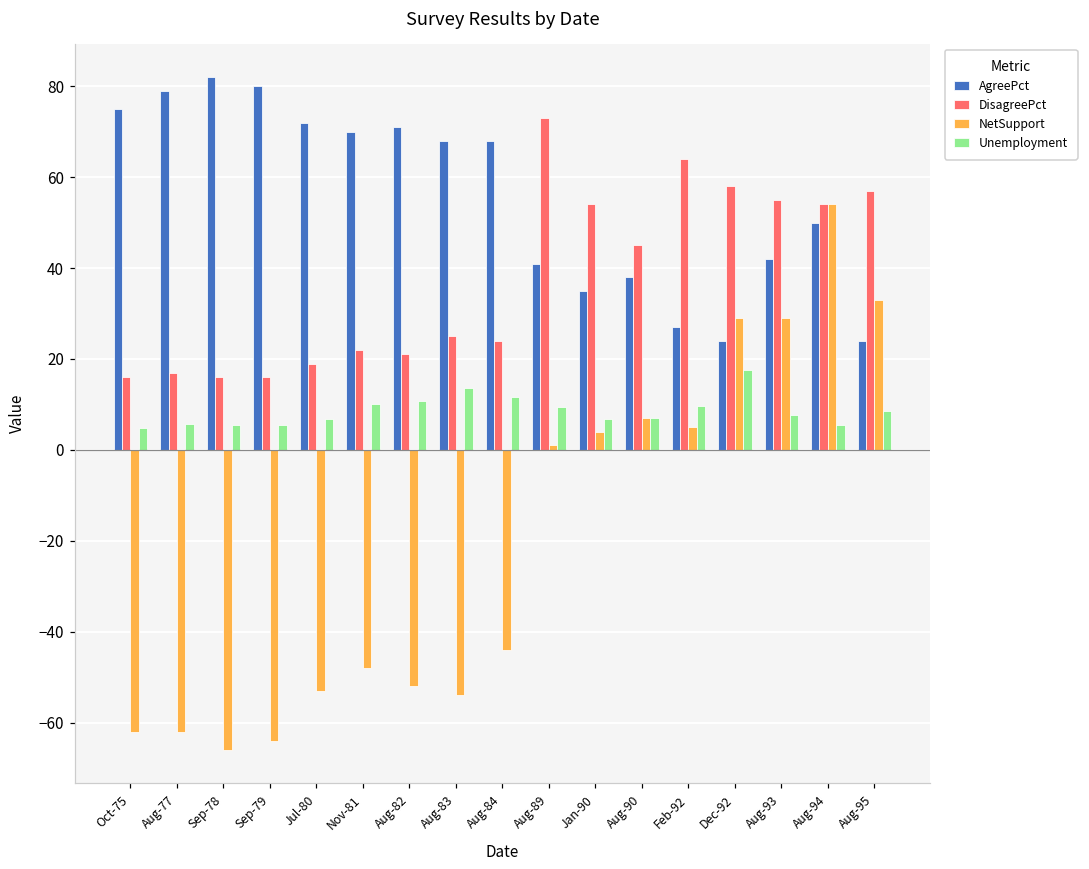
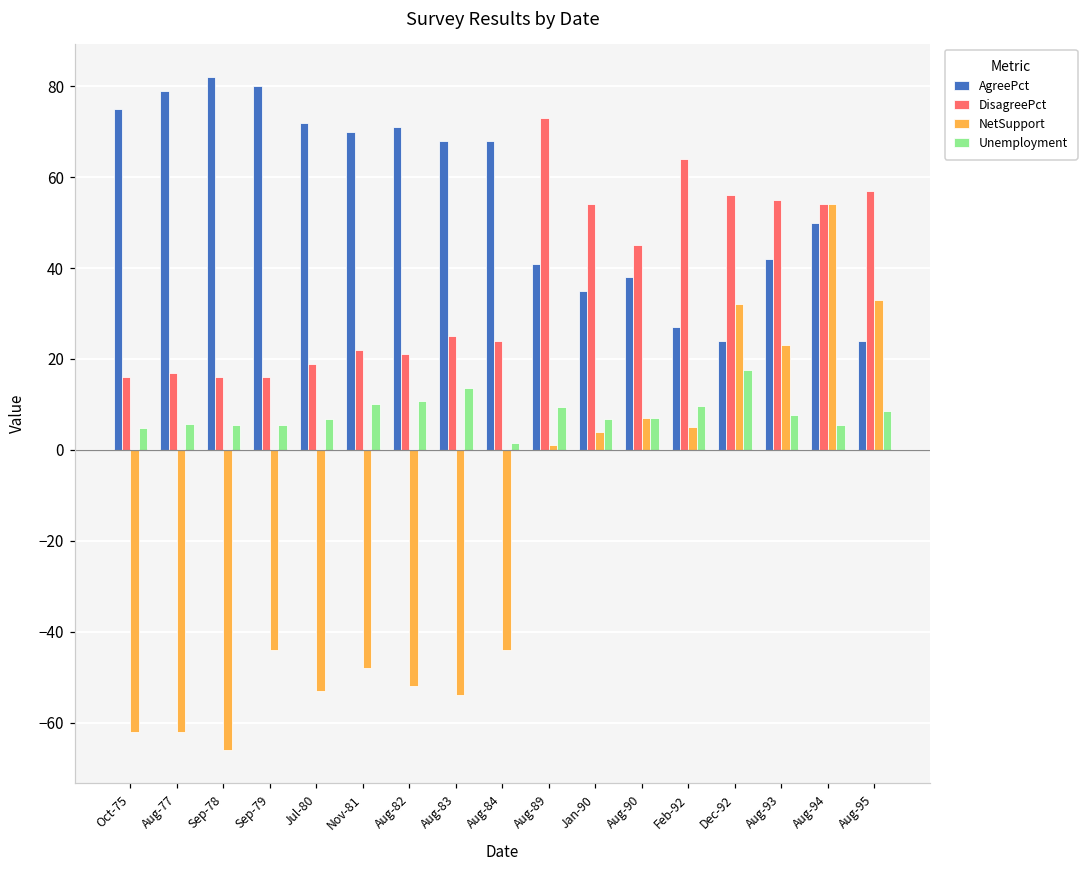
  {
    "AgreePct": {
      "Oct-75": 75,
      "Aug-77": 79,
      "Sep-78": 82,
      "Sep-79": 80,
      "Jul-80": 72,
      "Nov-81": 70,
      "Aug-82": 71,
      "Aug-83": 68,
      "Aug-84": 68,
      "Aug-89": 41,
      "Jan-90": 35,
      "Aug-90": 38,
      "Feb-92": 27,
      "Dec-92": 24,
      "Aug-93": 42,
      "Aug-94": 50,
      "Aug-95": 24
    },
    "DisagreePct": {
      "Oct-75": 16,
      "Aug-77": 17,
      "Sep-78": 16,
      "Sep-79": 16,
      "Jul-80": 19,
      "Nov-81": 22,
      "Aug-82": 21,
      "Aug-83": 25,
      "Aug-84": 24,
      "Aug-89": 73,
      "Jan-90": 54,
      "Aug-90": 45,
      "Feb-92": 64,
-     "Dec-92": 58,
+     "Dec-92": 56,
      "Aug-93": 55,
      "Aug-94": 54,
      "Aug-95": 57
    },
    "NetSupport": {
      "Oct-75": -62,
      "Aug-77": -62,
      "Sep-78": -66,
-     "Sep-79": -64,
+     "Sep-79": -44,
      "Jul-80": -53,
      "Nov-81": -48,
      "Aug-82": -52,
      "Aug-83": -54,
      "Aug-84": -44,
      "Aug-89": 1,
      "Jan-90": 4,
      "Aug-90": 7,
      "Feb-92": 5,
-     "Dec-92": 29,
-     "Aug-93": 29,
+     "Dec-92": 32,
+     "Aug-93": 23,
      "Aug-94": 54,
      "Aug-95": 33
    },
    "Unemployment": {
      "Oct-75": 5,
      "Aug-77": 6,
      "Sep-78": 6,
      "Sep-79": 5,
      "Jul-80": 7,
      "Nov-81": 10,
      "Aug-82": 11,
      "Aug-83": 14,
-     "Aug-84": 12,
+     "Aug-84": 2,
      "Aug-89": 10,
      "Jan-90": 7,
      "Aug-90": 7,
      "Feb-92": 10,
      "Dec-92": 18,
      "Aug-93": 8,
      "Aug-94": 5,
      "Aug-95": 9
    }
  }
